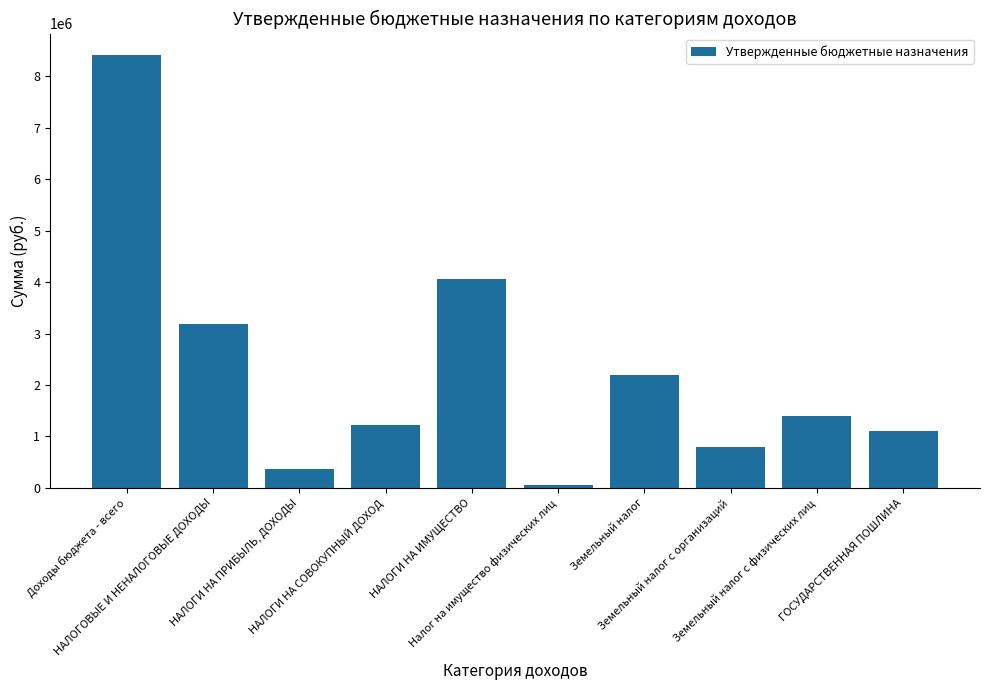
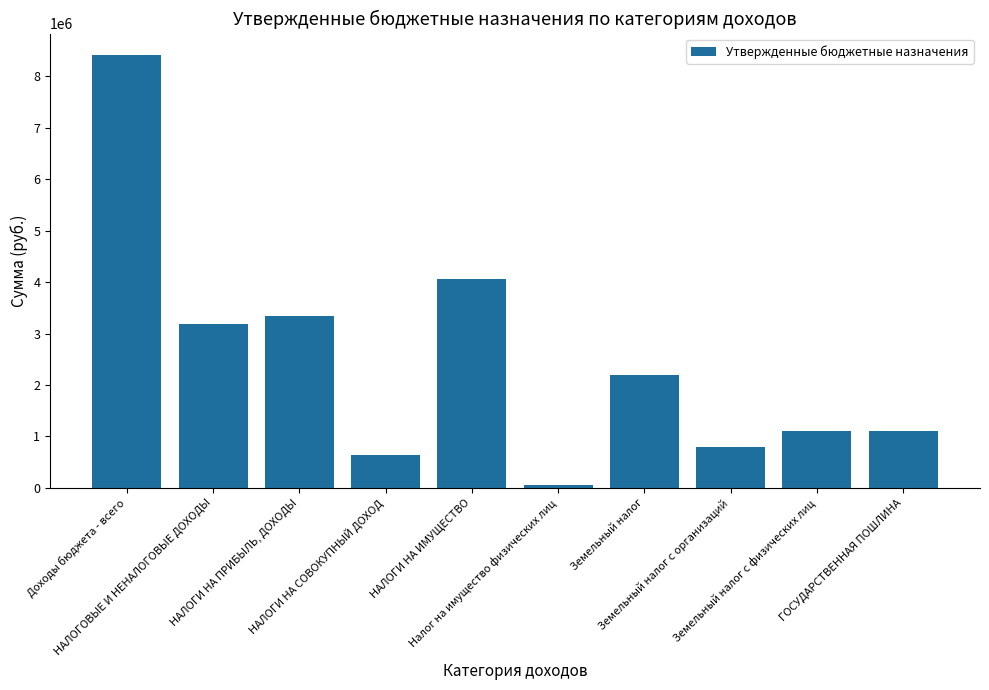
  {
    "Доходы бюджета - всего": 8400000,
    "НАЛОГОВЫЕ И НЕНАЛОГОВЫЕ ДОХОДЫ": 3200000,
-   "НАЛОГИ НА ПРИБЫЛЬ, ДОХОДЫ": 400000,
-   "НАЛОГИ НА СОВОКУПНЫЙ ДОХОД": 1200000,
+   "НАЛОГИ НА ПРИБЫЛЬ, ДОХОДЫ": 3300000,
+   "НАЛОГИ НА СОВОКУПНЫЙ ДОХОД": 600000,
    "НАЛОГИ НА ИМУЩЕСТВО": 4100000,
    "Налог на имущество физических лиц": 100000,
    "Земельный налог": 2200000,
    "Земельный налог с организаций": 800000,
-   "Земельный налог с физических лиц": 1400000,
+   "Земельный налог с физических лиц": 1100000,
    "ГОСУДАРСТВЕННАЯ ПОШЛИНА": 1100000
  }
